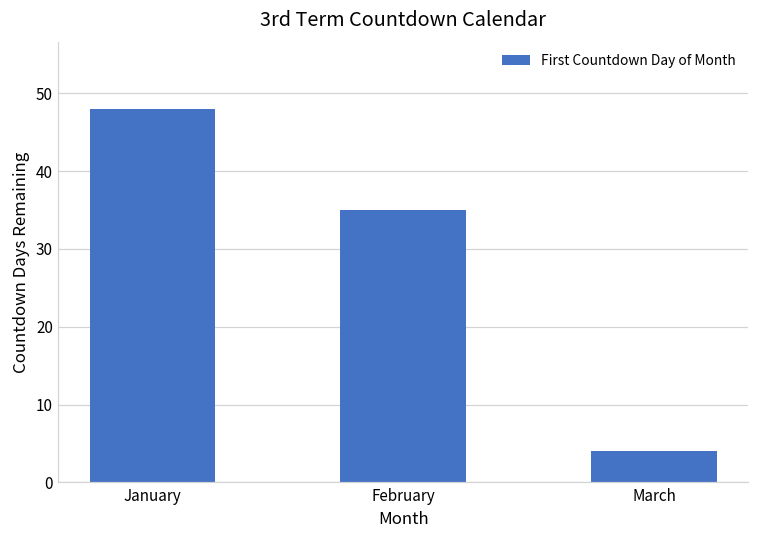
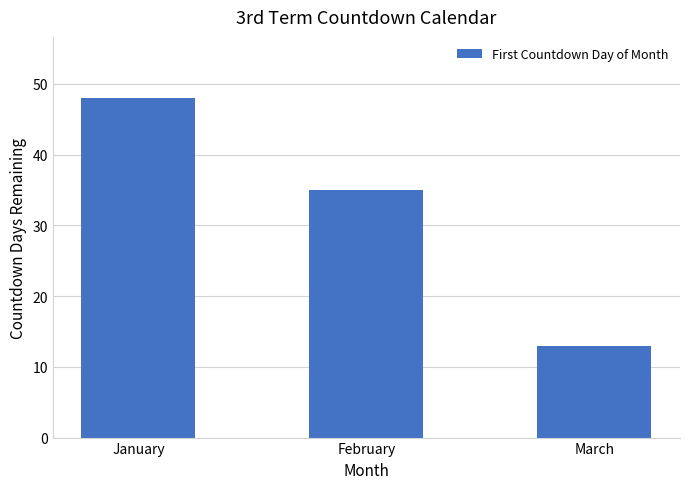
  {
    "January": 48,
    "February": 35,
-   "March": 4
+   "March": 13
  }
